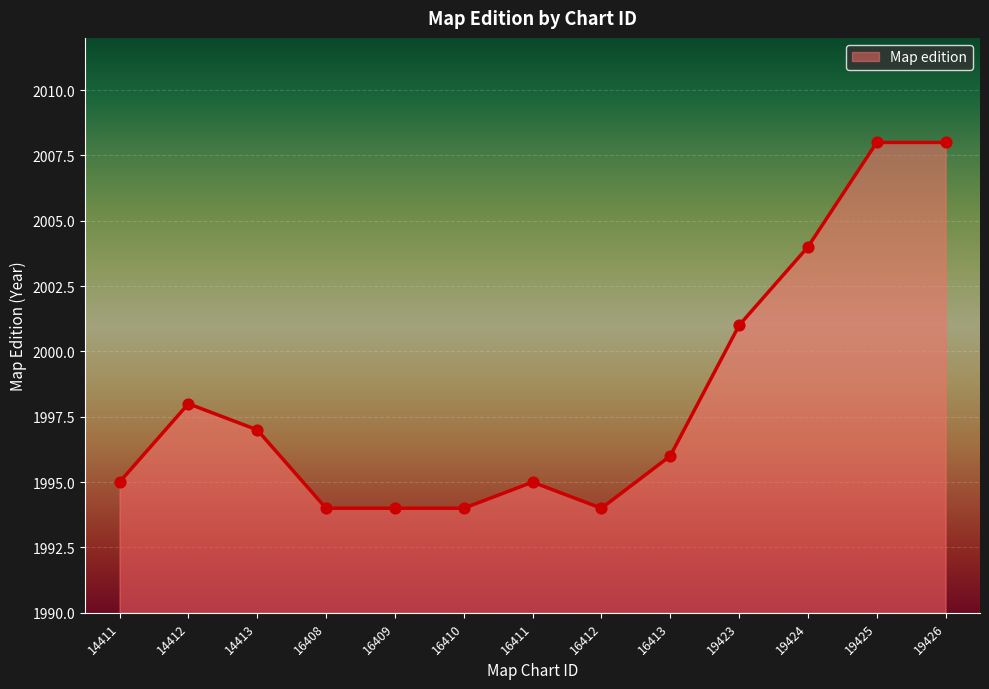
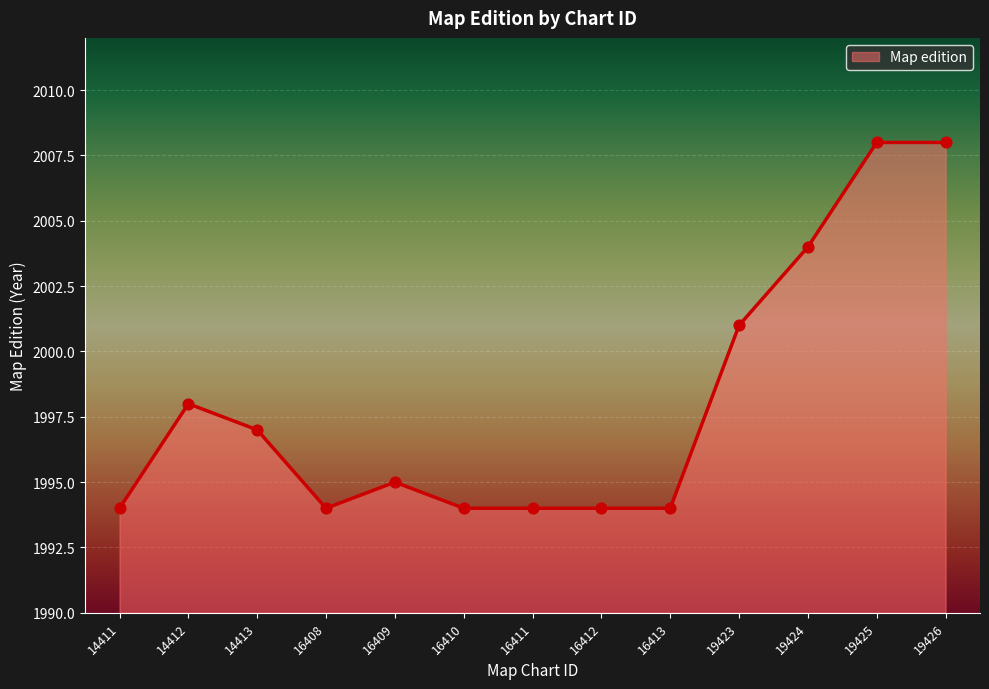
  {
-   "14411": 1995,
+   "14411": 1994,
    "14412": 1998,
    "14413": 1997,
    "16408": 1994,
-   "16409": 1994,
+   "16409": 1995,
    "16410": 1994,
-   "16411": 1995,
+   "16411": 1994,
    "16412": 1994,
-   "16413": 1996,
+   "16413": 1994,
    "19423": 2001,
    "19424": 2004,
    "19425": 2008,
    "19426": 2008
  }
